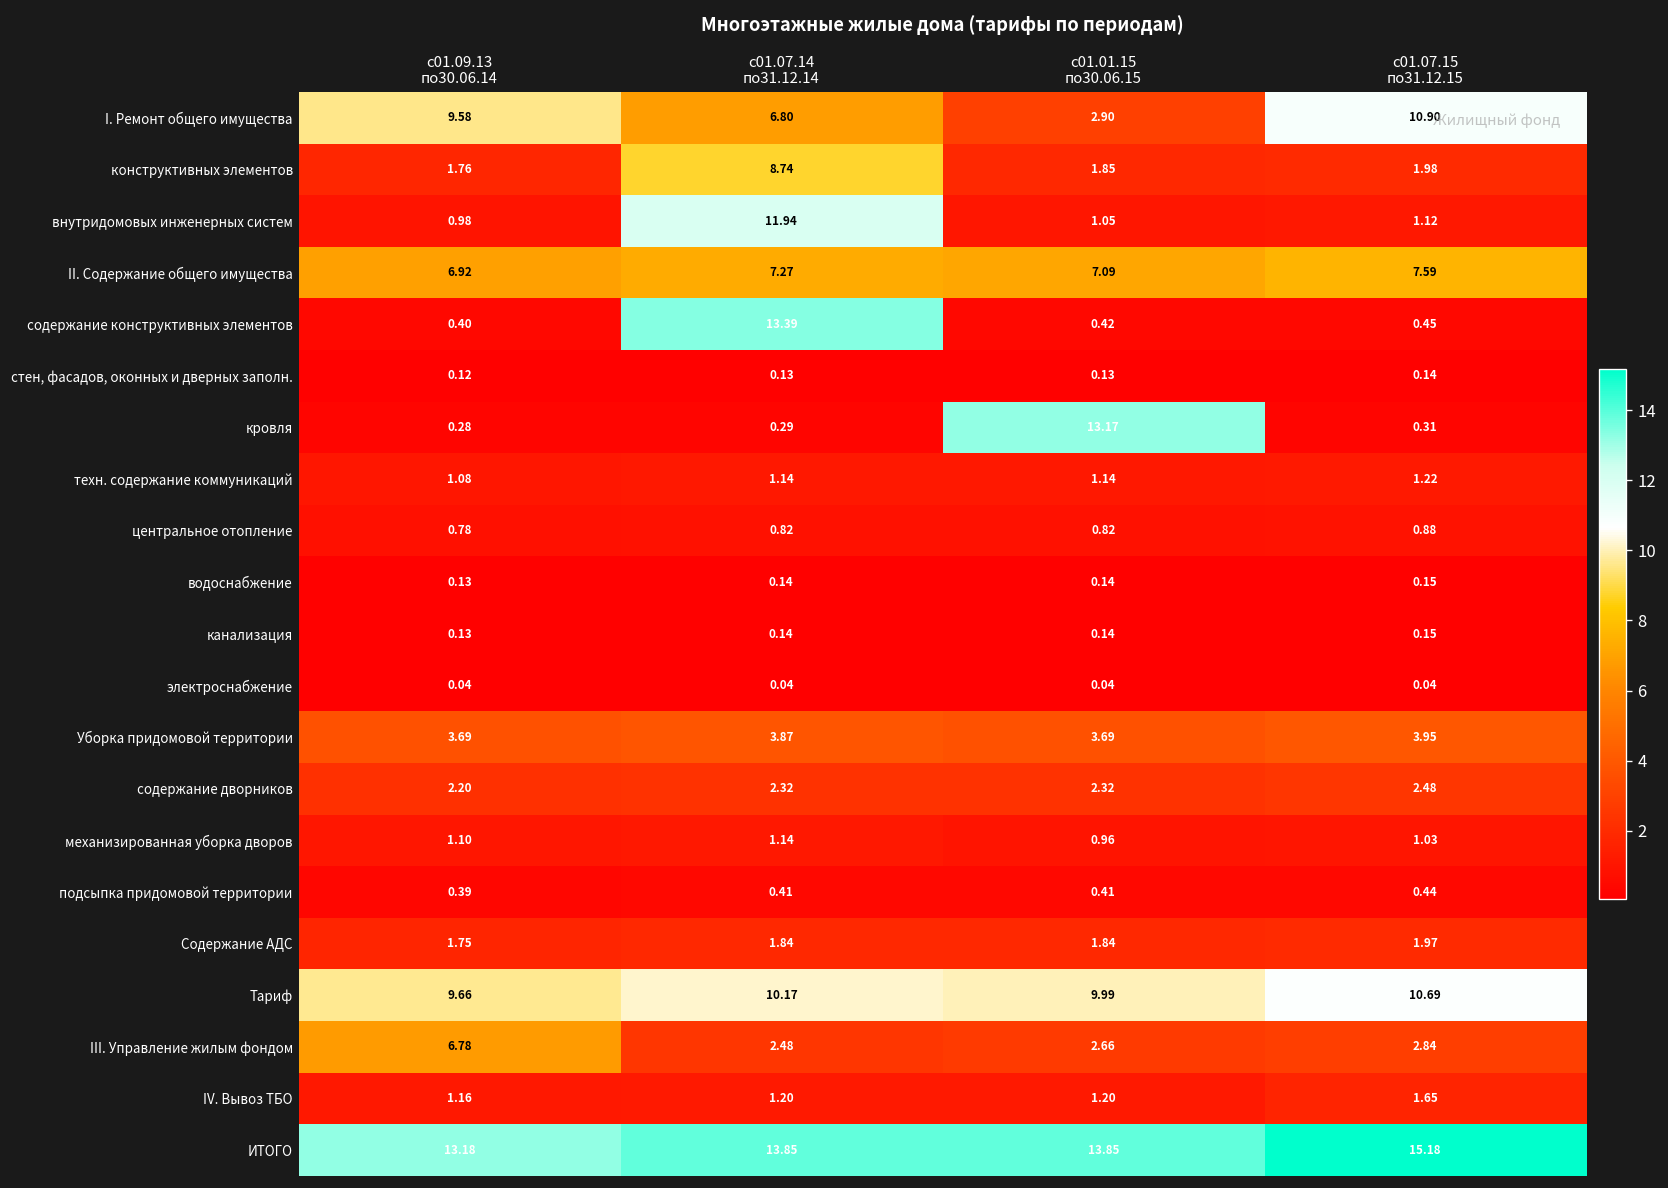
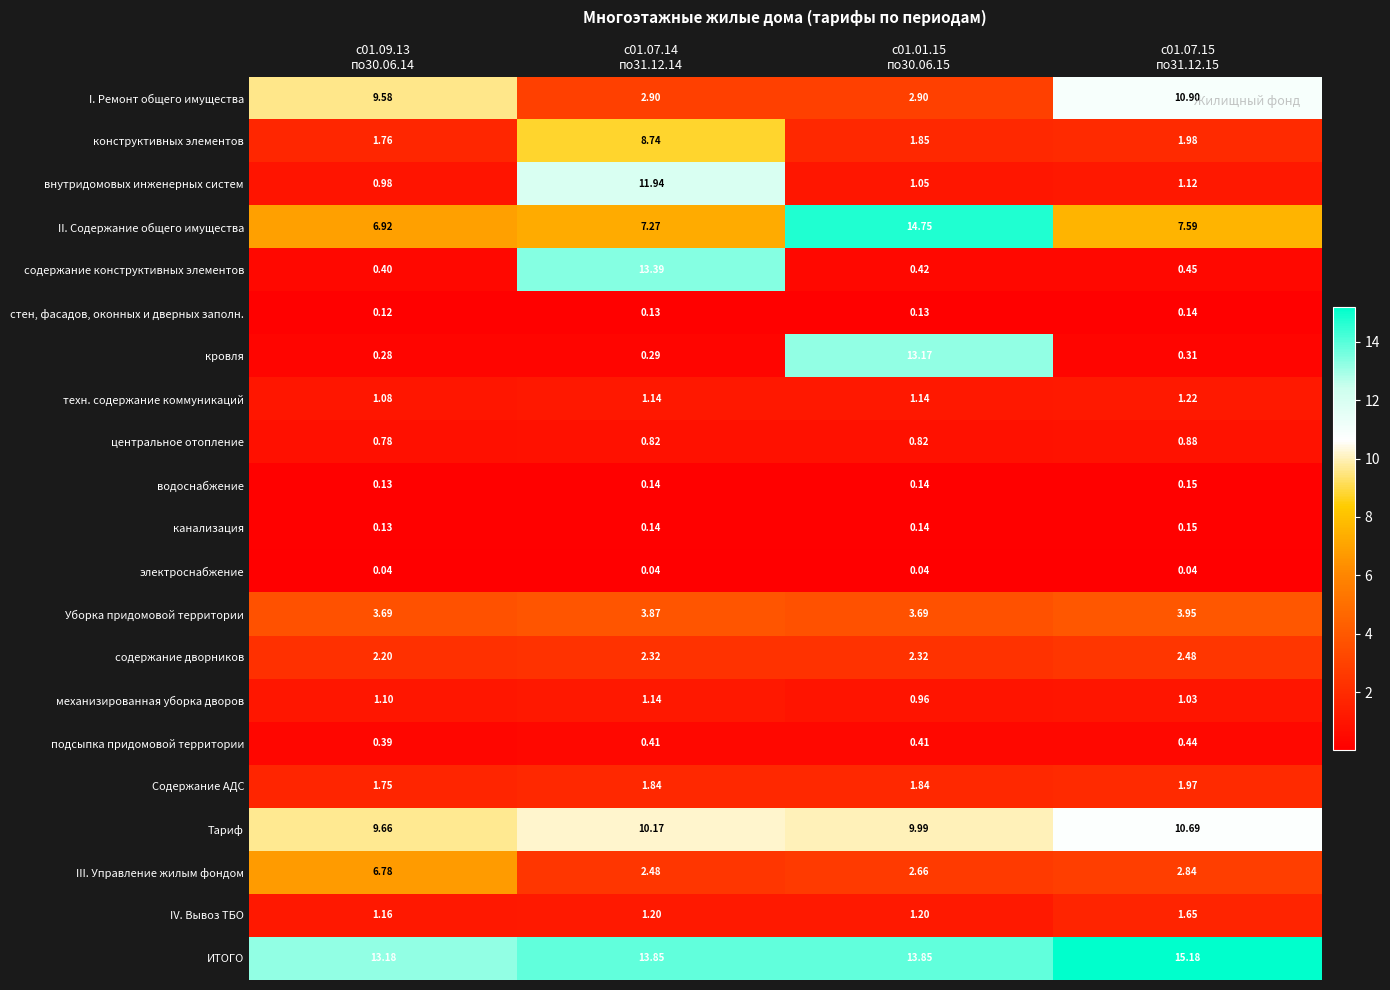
  {
    "I. Ремонт общего имущества": {
      "с01.09.13 по30.06.14": 9.58,
-     "с01.07.14 по31.12.14": 6.80,
+     "с01.07.14 по31.12.14": 2.90,
      "с01.01.15 по30.06.15": 2.90
    },
    "конструктивных элементов": {
      "с01.09.13 по30.06.14": 1.76,
      "с01.07.14 по31.12.14": 8.74,
      "с01.01.15 по30.06.15": 1.85,
      "с01.07.15 по31.12.15": 1.98
    },
    "внутридомовых инженерных систем": {
      "с01.09.13 по30.06.14": 0.98,
      "с01.07.14 по31.12.14": 11.94,
      "с01.01.15 по30.06.15": 1.05,
      "с01.07.15 по31.12.15": 1.12
    },
    "II. Содержание общего имущества": {
      "с01.09.13 по30.06.14": 6.92,
      "с01.07.14 по31.12.14": 7.27,
-     "с01.01.15 по30.06.15": 7.09,
+     "с01.01.15 по30.06.15": 14.75,
      "с01.07.15 по31.12.15": 7.59
    },
    "содержание конструктивных элементов": {
      "с01.09.13 по30.06.14": 0.40,
      "с01.07.14 по31.12.14": 13.39,
      "с01.01.15 по30.06.15": 0.42,
      "с01.07.15 по31.12.15": 0.45
    },
    "стен, фасадов, оконных и дверных заполн.": {
      "с01.09.13 по30.06.14": 0.12,
      "с01.07.14 по31.12.14": 0.13,
      "с01.01.15 по30.06.15": 0.13,
      "с01.07.15 по31.12.15": 0.14
    },
    "кровля": {
      "с01.09.13 по30.06.14": 0.28,
      "с01.07.14 по31.12.14": 0.29,
      "с01.01.15 по30.06.15": 13.17,
      "с01.07.15 по31.12.15": 0.31
    },
    "техн. содержание коммуникаций": {
      "с01.09.13 по30.06.14": 1.08,
      "с01.07.14 по31.12.14": 1.14,
      "с01.01.15 по30.06.15": 1.14,
      "с01.07.15 по31.12.15": 1.22
    },
    "центральное отопление": {
      "с01.09.13 по30.06.14": 0.78,
      "с01.07.14 по31.12.14": 0.82,
      "с01.01.15 по30.06.15": 0.82,
      "с01.07.15 по31.12.15": 0.88
    },
    "водоснабжение": {
      "с01.09.13 по30.06.14": 0.13,
      "с01.07.14 по31.12.14": 0.14,
      "с01.01.15 по30.06.15": 0.14,
      "с01.07.15 по31.12.15": 0.15
    },
    "канализация": {
      "с01.09.13 по30.06.14": 0.13,
      "с01.07.14 по31.12.14": 0.14,
      "с01.01.15 по30.06.15": 0.14,
      "с01.07.15 по31.12.15": 0.15
    },
    "электроснабжение": {
      "с01.09.13 по30.06.14": 0.04,
      "с01.07.14 по31.12.14": 0.04,
      "с01.01.15 по30.06.15": 0.04,
      "с01.07.15 по31.12.15": 0.04
    },
    "Уборка придомовой территории": {
      "с01.09.13 по30.06.14": 3.69,
      "с01.07.14 по31.12.14": 3.87,
      "с01.01.15 по30.06.15": 3.69,
      "с01.07.15 по31.12.15": 3.95
    },
    "содержание дворников": {
      "с01.09.13 по30.06.14": 2.20,
      "с01.07.14 по31.12.14": 2.32,
      "с01.01.15 по30.06.15": 2.32,
      "с01.07.15 по31.12.15": 2.48
    },
    "механизированная уборка дворов": {
      "с01.09.13 по30.06.14": 1.10,
      "с01.07.14 по31.12.14": 1.14,
      "с01.01.15 по30.06.15": 0.96,
      "с01.07.15 по31.12.15": 1.03
    },
    "подсыпка придомовой территории": {
      "с01.09.13 по30.06.14": 0.39,
      "с01.07.14 по31.12.14": 0.41,
      "с01.01.15 по30.06.15": 0.41,
      "с01.07.15 по31.12.15": 0.44
    },
    "Содержание АДС": {
      "с01.09.13 по30.06.14": 1.75,
      "с01.07.14 по31.12.14": 1.84,
      "с01.01.15 по30.06.15": 1.84,
      "с01.07.15 по31.12.15": 1.97
    },
    "Тариф": {
      "с01.09.13 по30.06.14": 9.66,
      "с01.07.14 по31.12.14": 10.17,
      "с01.01.15 по30.06.15": 9.99,
      "с01.07.15 по31.12.15": 10.69
    },
    "III. Управление жилым фондом": {
      "с01.09.13 по30.06.14": 6.78,
      "с01.07.14 по31.12.14": 2.48,
      "с01.01.15 по30.06.15": 2.66,
      "с01.07.15 по31.12.15": 2.84
    },
    "IV. Вывоз ТБО": {
      "с01.09.13 по30.06.14": 1.16,
      "с01.07.14 по31.12.14": 1.20,
      "с01.01.15 по30.06.15": 1.20,
      "с01.07.15 по31.12.15": 1.65
    },
    "ИТОГО": {
      "с01.09.13 по30.06.14": 13.18,
      "с01.07.14 по31.12.14": 13.85,
      "с01.01.15 по30.06.15": 13.85,
      "с01.07.15 по31.12.15": 15.18
    }
  }
